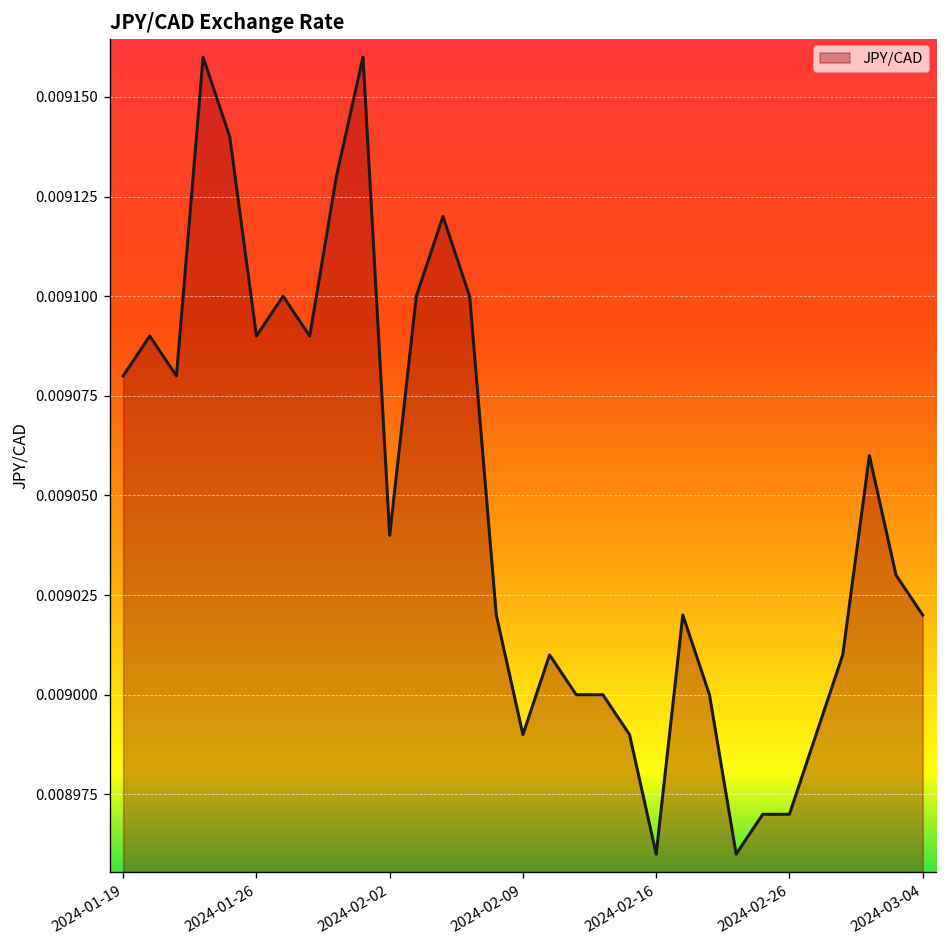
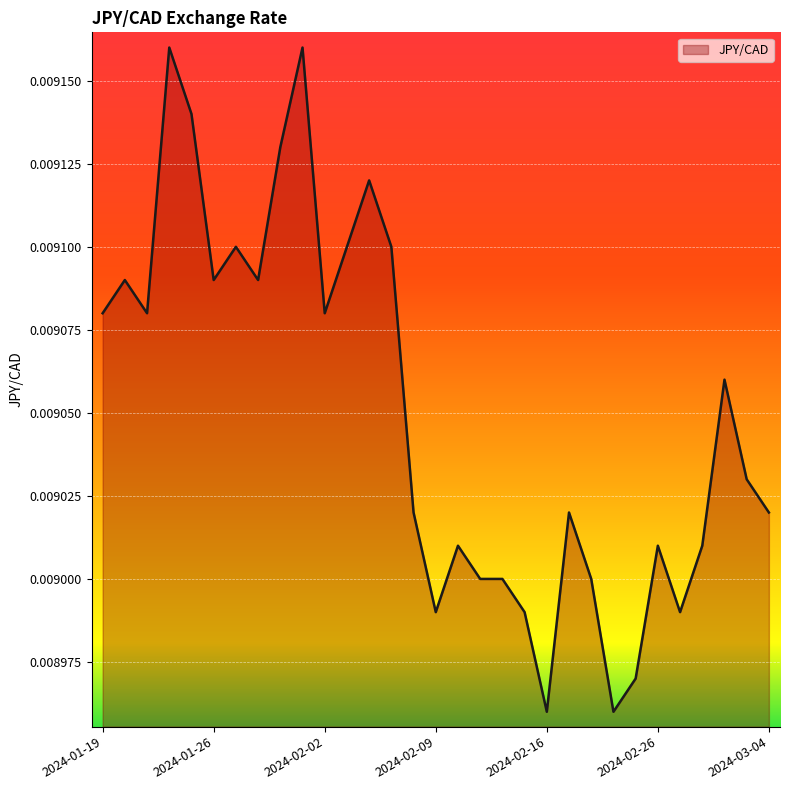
  {
    "2024-01-19": 0.00908,
    "2024-01-26": 0.00909,
-   "2024-02-02": 0.00904,
+   "2024-02-02": 0.00908,
    "2024-02-09": 0.00899,
    "2024-02-16": 0.00896,
-   "2024-02-26": 0.00897,
+   "2024-02-26": 0.00901,
    "2024-03-04": 0.00902
  }
